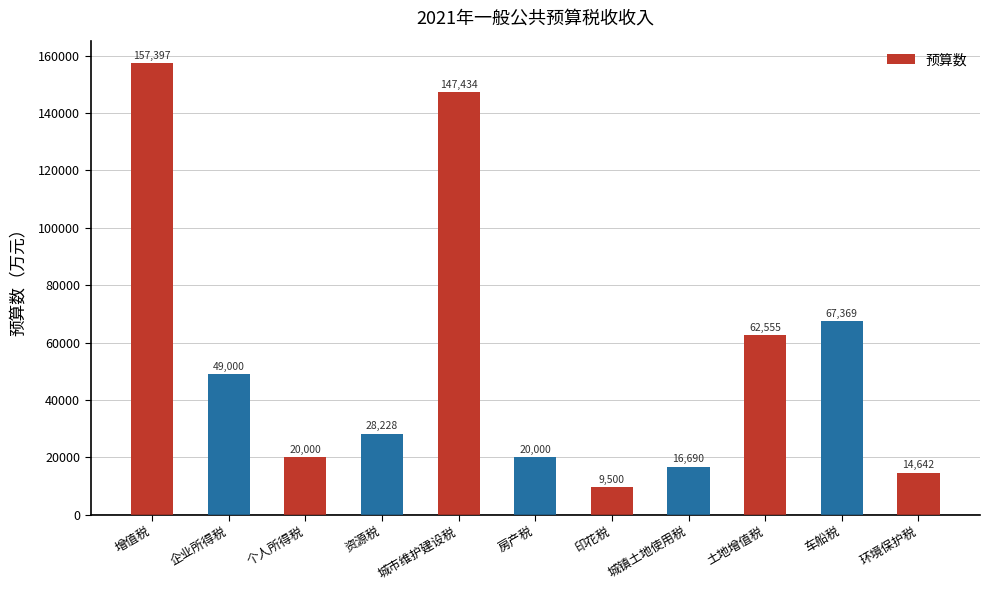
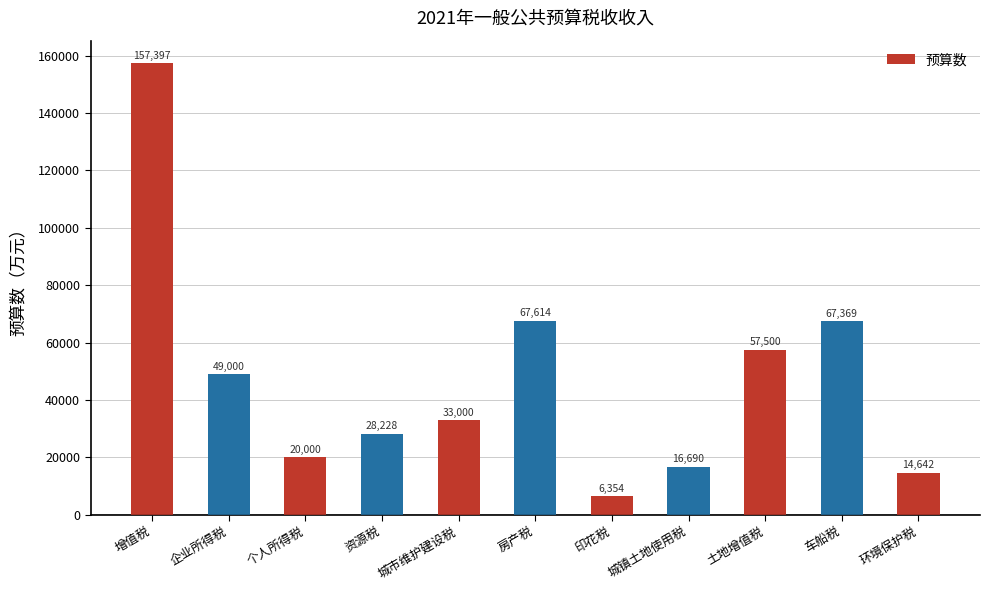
  {
    "增值税": "157,397",
    "企业所得税": "49,000",
    "个人所得税": "20,000",
    "资源税": "28,228",
-   "城市维护建设税": "147,434",
-   "房产税": "20,000",
-   "印花税": "9,500",
+   "城市维护建设税": "33,000",
+   "房产税": "67,614",
+   "印花税": "6,354",
    "城镇土地使用税": "16,690",
-   "土地增值税": "62,555",
+   "土地增值税": "57,500",
    "车船税": "67,369",
    "环境保护税": "14,642"
  }
